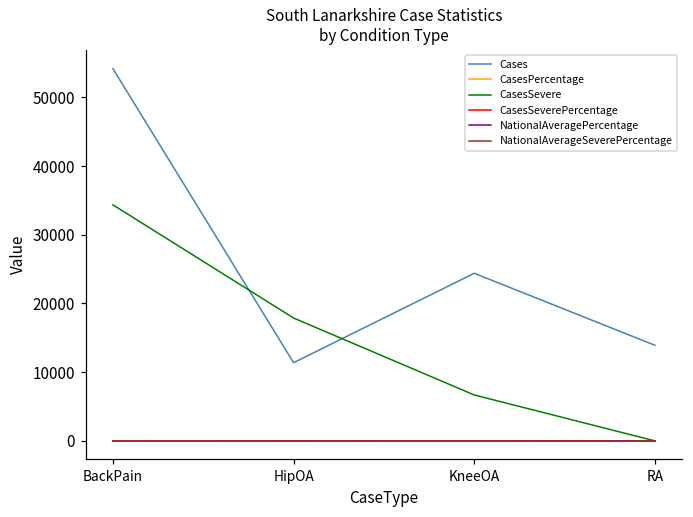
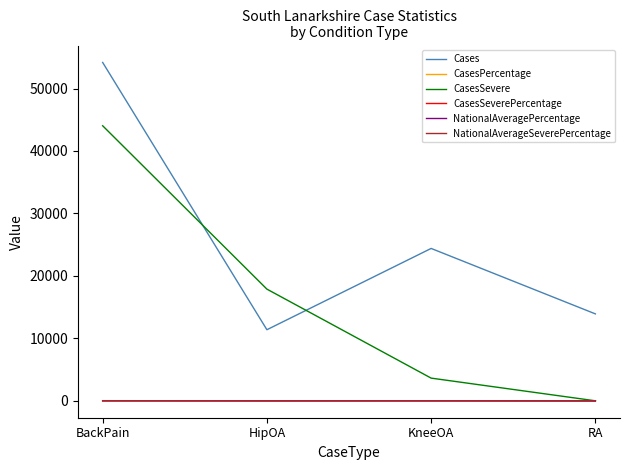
  {
    "Cases": {
      "BackPain": 54000,
      "HipOA": 11000,
      "KneeOA": 24000,
      "RA": 14000
    },
    "NationalAverageSeverePercentage": {
      "BackPain": 0,
      "HipOA": 0,
      "KneeOA": 0
    },
    "CasesSevere": {
-     "BackPain": 34000,
+     "BackPain": 44000,
      "HipOA": 18000,
-     "KneeOA": 7000
+     "KneeOA": 4000
    }
  }
